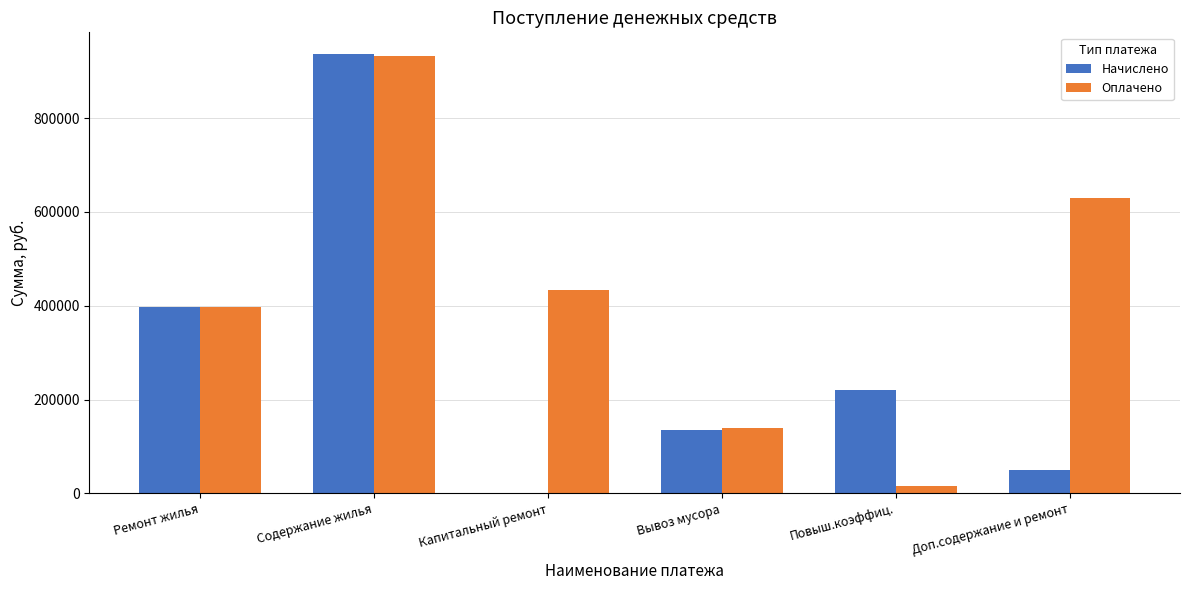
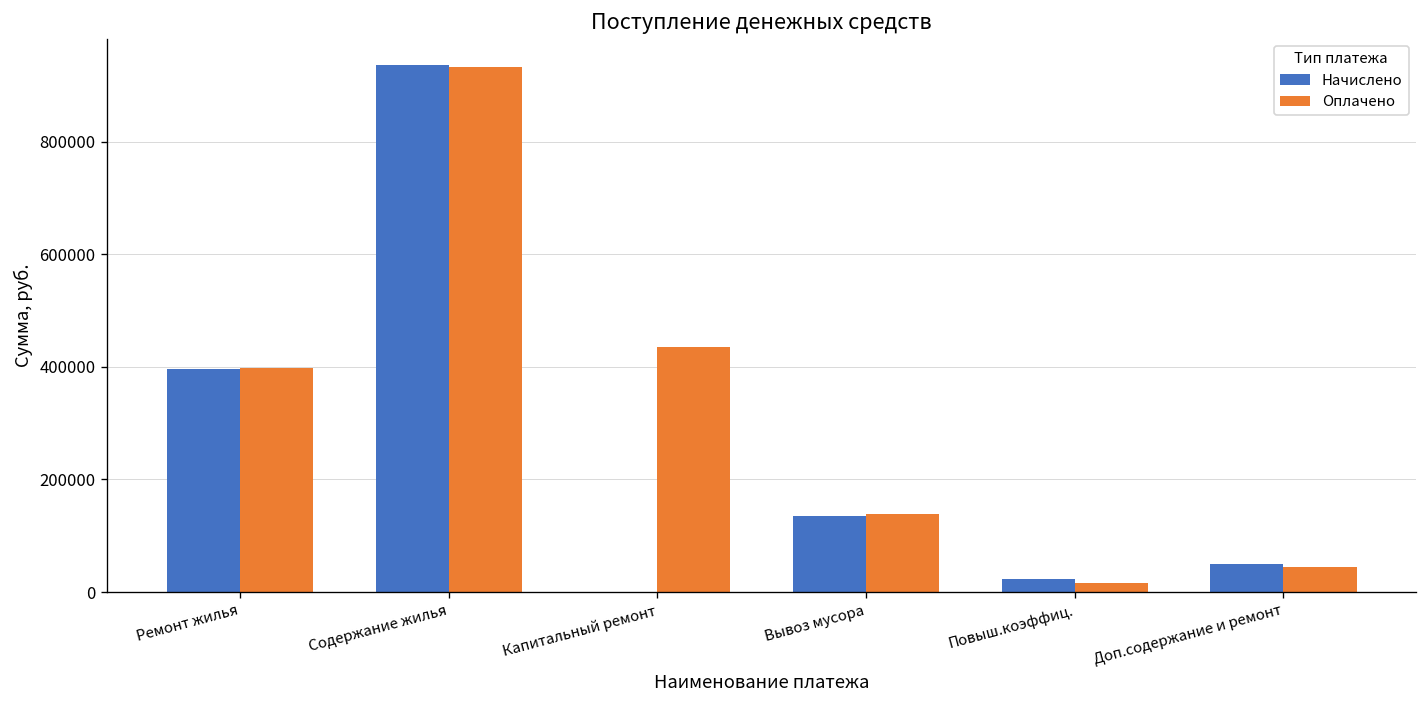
  {
    "Начислено": {
      "Ремонт жилья": 400000,
      "Содержание жилья": 940000,
      "Вывоз мусора": 140000,
-     "Повыш.коэффиц.": 220000,
+     "Повыш.коэффиц.": 20000,
      "Доп.содержание и ремонт": 50000
    },
    "Оплачено": {
      "Ремонт жилья": 400000,
      "Содержание жилья": 930000,
      "Капитальный ремонт": 430000,
      "Вывоз мусора": 140000,
      "Повыш.коэффиц.": 20000,
-     "Доп.содержание и ремонт": 630000
+     "Доп.содержание и ремонт": 50000
    }
  }
